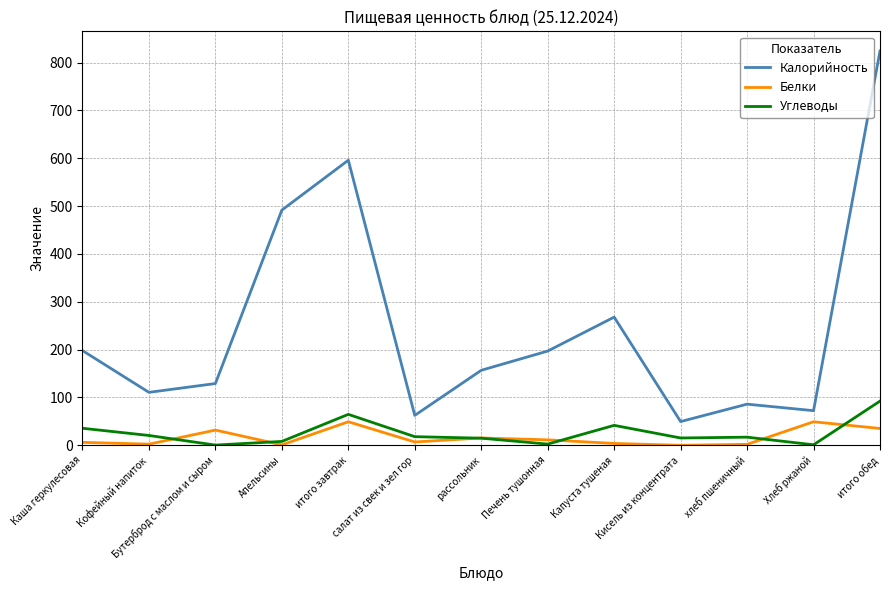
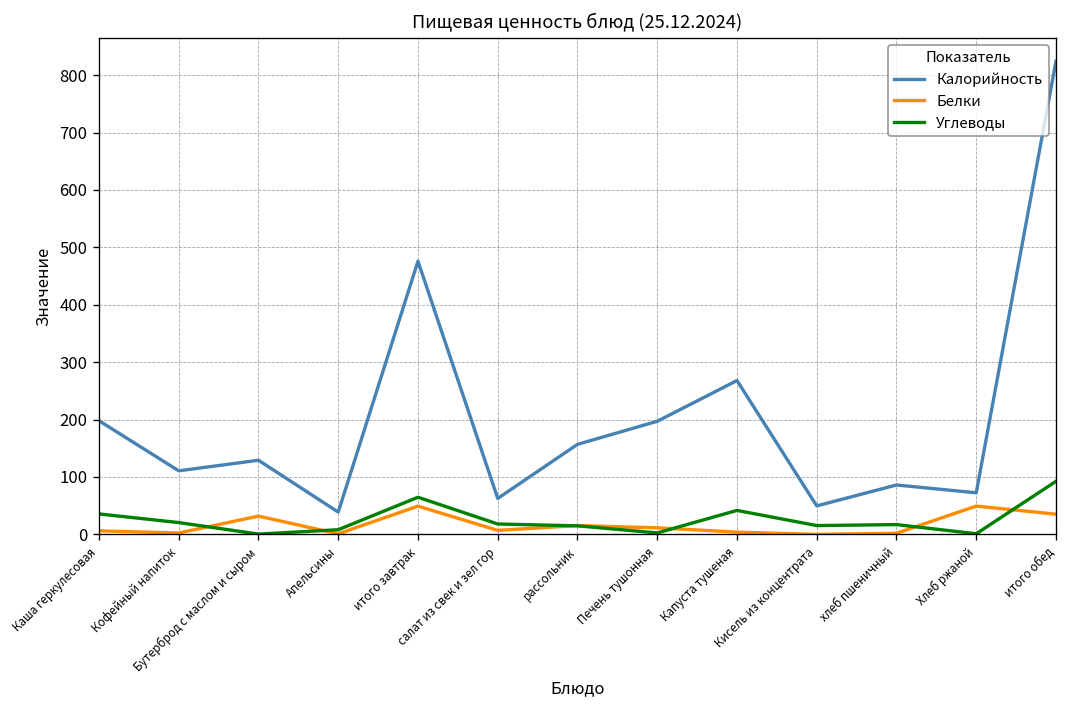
  {
    "Калорийность": {
      "Каша геркулесовая": 200,
      "Кофейный напиток": 110,
      "Бутерброд с маслом и сыром": 130,
-     "Апельсины": 490,
-     "итого завтрак": 600,
+     "Апельсины": 40,
+     "итого завтрак": 480,
      "салат из свек и зел гор": 60,
      "рассольник": 160,
      "Печень тушонная": 200,
      "Капуста тушеная": 270,
      "Кисель из концентрата": 50,
      "хлеб пшеничный": 90,
      "Хлеб ржаной": 70,
      "итого обед": 820
    },
    "Белки": {
      "Каша геркулесовая": 10,
      "Кофейный напиток": 0,
      "Бутерброд с маслом и сыром": 30,
      "Апельсины": 0,
      "итого завтрак": 50,
      "салат из свек и зел гор": 10,
      "Печень тушонная": 10,
      "Капуста тушеная": 0,
      "Кисель из концентрата": 0,
      "хлеб пшеничный": 0,
      "Хлеб ржаной": 50,
      "итого обед": 40
    },
    "Углеводы": {
      "Каша геркулесовая": 40,
      "Кофейный напиток": 20,
      "Бутерброд с маслом и сыром": 0,
      "Апельсины": 10,
      "итого завтрак": 60,
      "салат из свек и зел гор": 20,
      "Печень тушонная": 0,
      "Капуста тушеная": 40,
      "Кисель из концентрата": 20,
      "хлеб пшеничный": 20,
      "Хлеб ржаной": 0,
      "итого обед": 90
    }
  }
